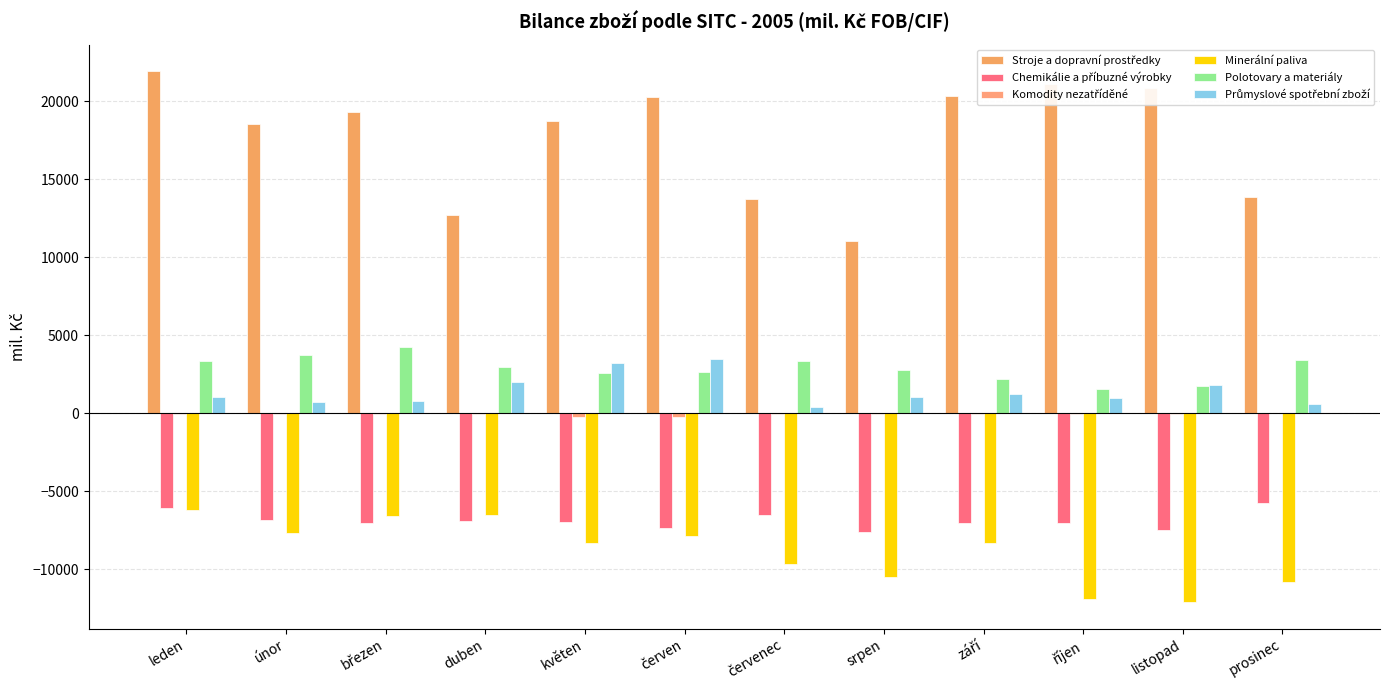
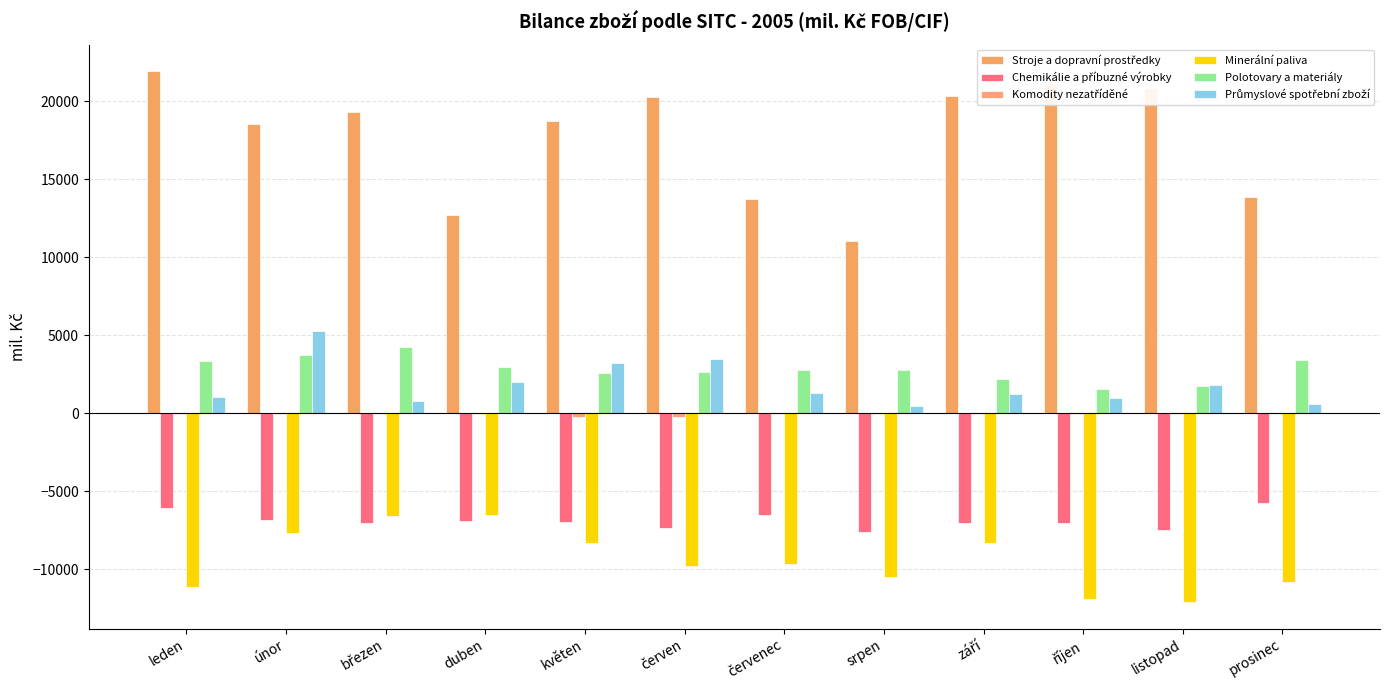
  {
    "Minerální paliva": {
-     "leden": -6200,
+     "leden": -11100,
      "únor": -7700,
      "březen": -6500,
      "duben": -6500,
      "květen": -8300,
-     "červen": -7800,
+     "červen": -9800,
      "červenec": -9600,
      "srpen": -10500,
      "září": -8300,
      "říjen": -11900,
      "listopad": -12100,
      "prosinec": -10800
    },
    "Polotovary a materiály": {
      "leden": 3300,
      "únor": 3800,
      "březen": 4300,
      "duben": 3000,
      "květen": 2600,
      "červen": 2600,
-     "červenec": 3400,
+     "červenec": 2800,
      "srpen": 2800,
      "září": 2200,
      "říjen": 1600,
      "listopad": 1700,
      "prosinec": 3400
    },
    "Průmyslové spotřební zboží": {
      "leden": 1100,
-     "únor": 700,
+     "únor": 5300,
      "březen": 800,
      "duben": 2000,
      "květen": 3200,
      "červen": 3500,
-     "červenec": 400,
-     "srpen": 1100,
+     "červenec": 1300,
+     "srpen": 500,
      "září": 1300,
      "říjen": 1000,
      "listopad": 1800,
      "prosinec": 600
    }
  }
